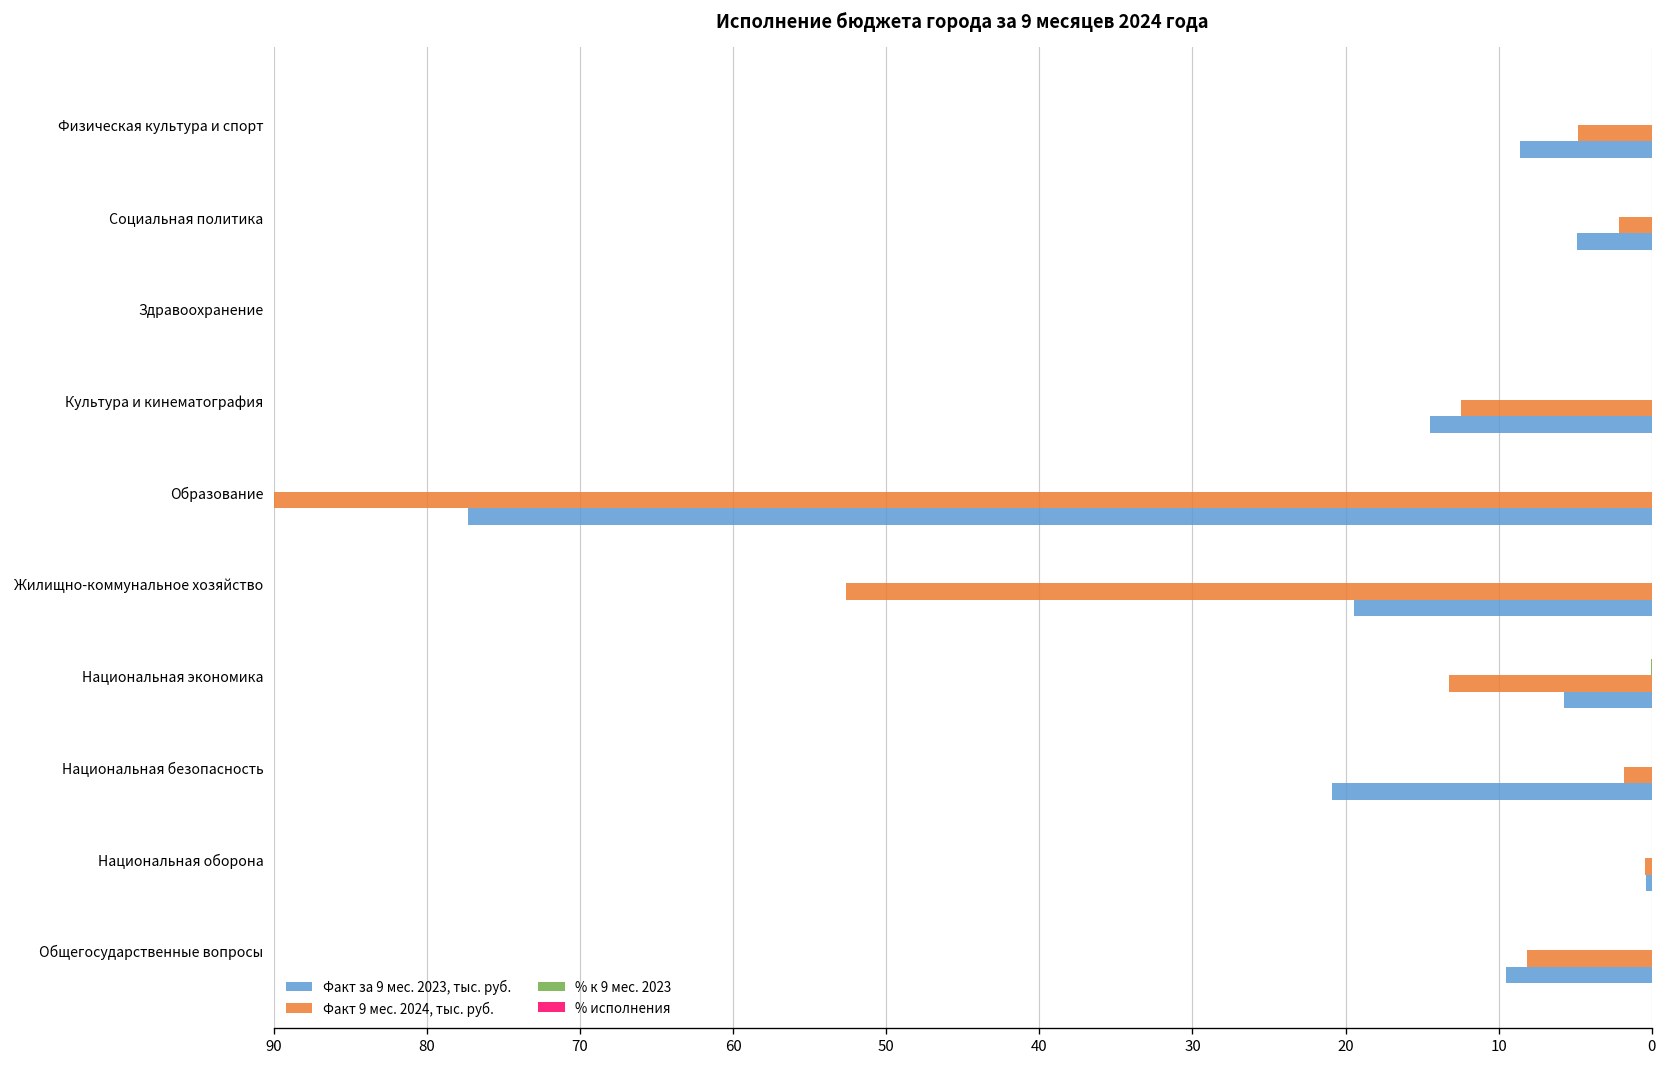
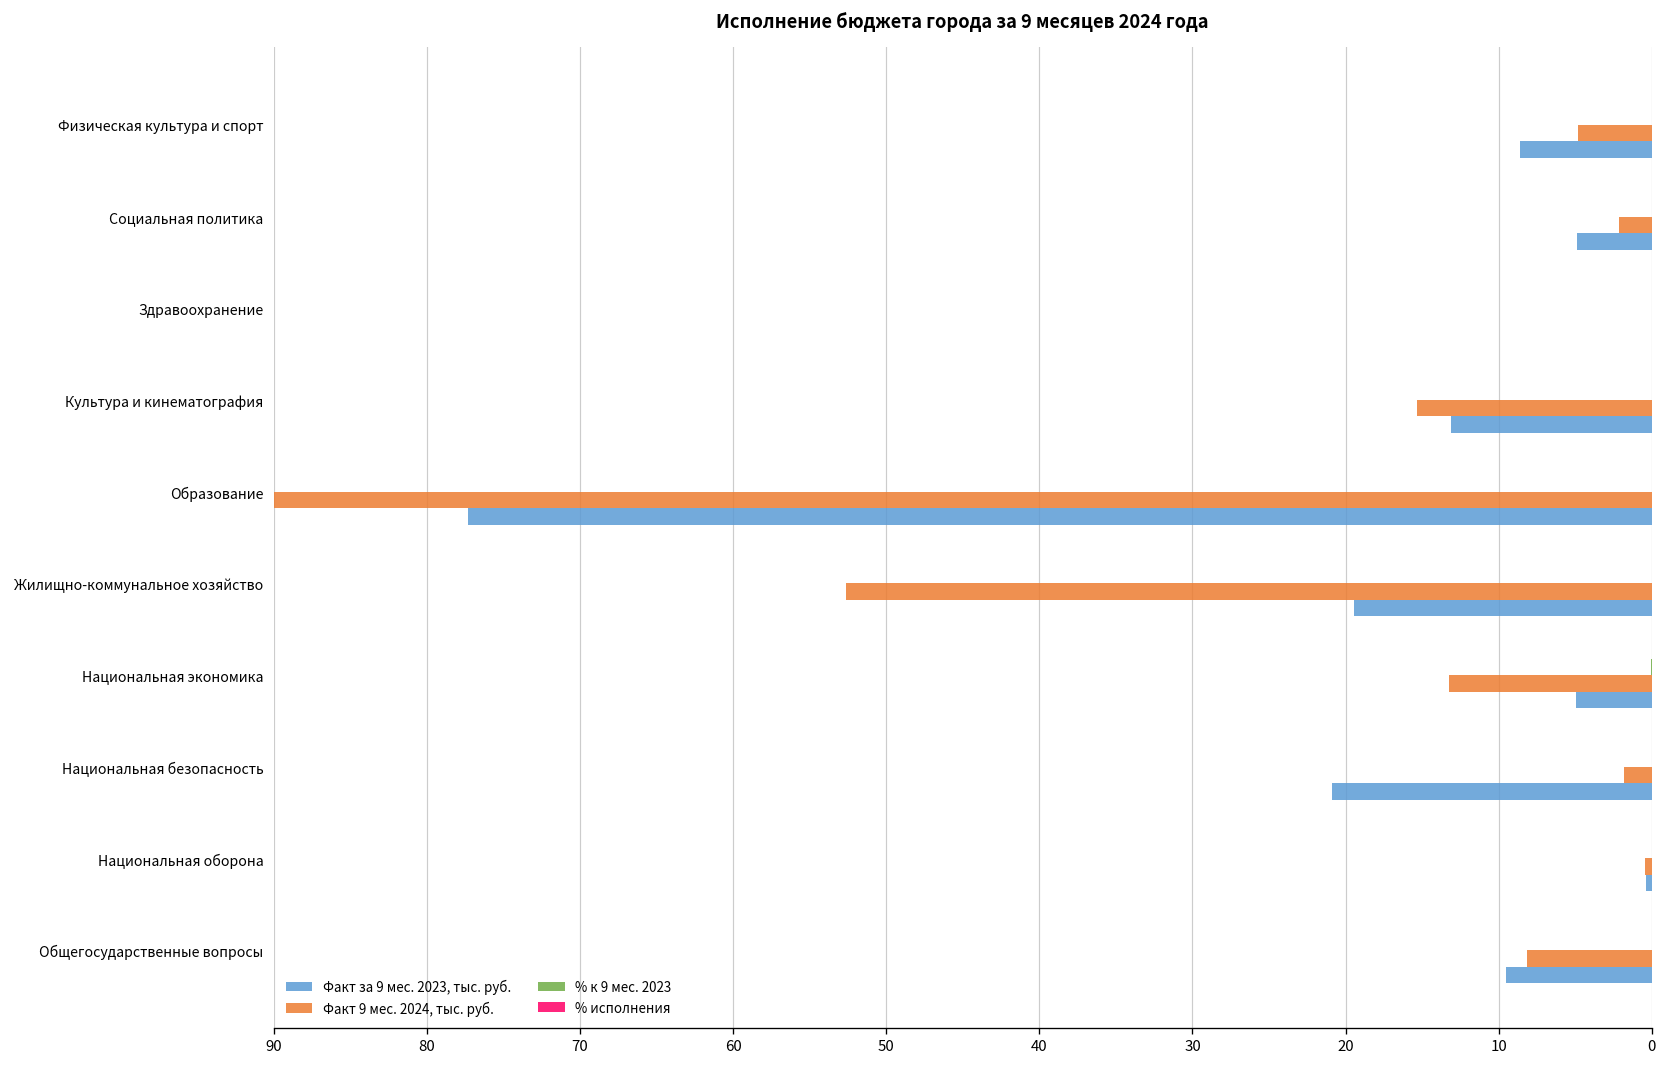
  {
    "Факт за 9 мес. 2023, тыс. руб.": {
      "Физическая культура и спорт": 8.6,
      "Социальная политика": 4.9,
-     "Культура и кинематография": 14.5,
+     "Культура и кинематография": 13.1,
      "Образование": 77.3,
      "Жилищно-коммунальное хозяйство": 19.4,
-     "Национальная экономика": 5.7,
+     "Национальная экономика": 5.0,
      "Национальная безопасность": 20.9,
      "Национальная оборона": 0.4,
      "Общегосударственные вопросы": 9.5
    },
    "Факт 9 мес. 2024, тыс. руб.": {
      "Физическая культура и спорт": 4.8,
      "Социальная политика": 2.2,
-     "Культура и кинематография": 12.4,
+     "Культура и кинематография": 15.3,
      "Образование": 90.0,
      "Жилищно-коммунальное хозяйство": 52.6,
      "Национальная экономика": 13.3,
      "Национальная безопасность": 1.8,
      "Национальная оборона": 0.4,
      "Общегосударственные вопросы": 8.2
    },
    "% исполнения": {
      "Здравоохранение": 0.0
    }
  }
